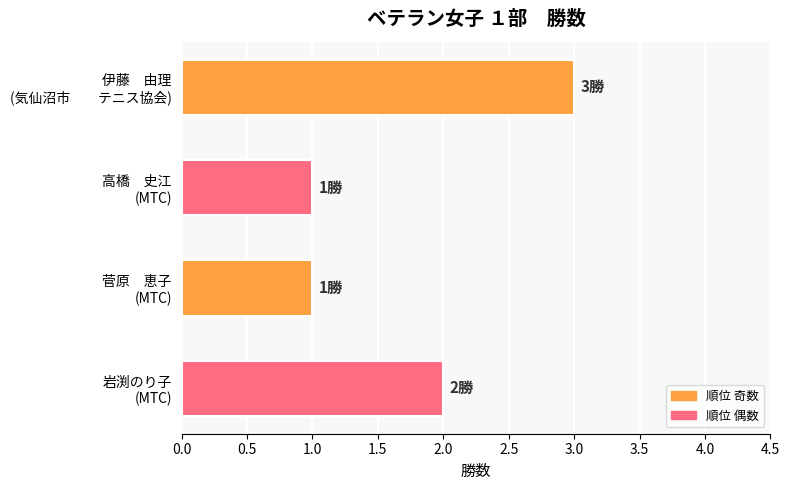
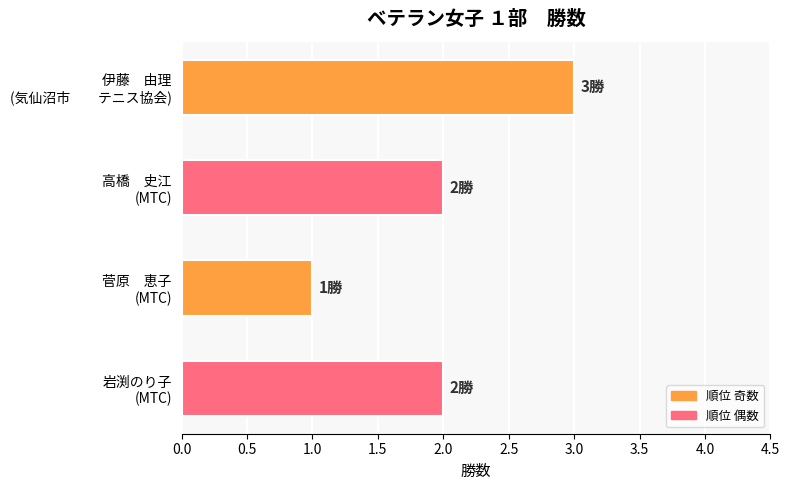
  {
    "伊藤 由理 (気仙沼市 テニス協会)": "3勝",
-   "高橋 史江 (MTC)": "1勝",
+   "高橋 史江 (MTC)": "2勝",
    "菅原 恵子 (MTC)": "1勝",
    "岩渕のり子 (MTC)": "2勝"
  }
